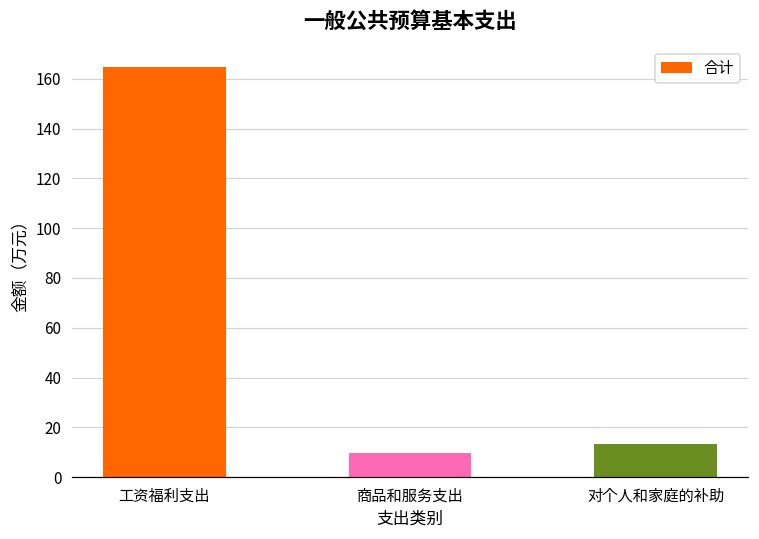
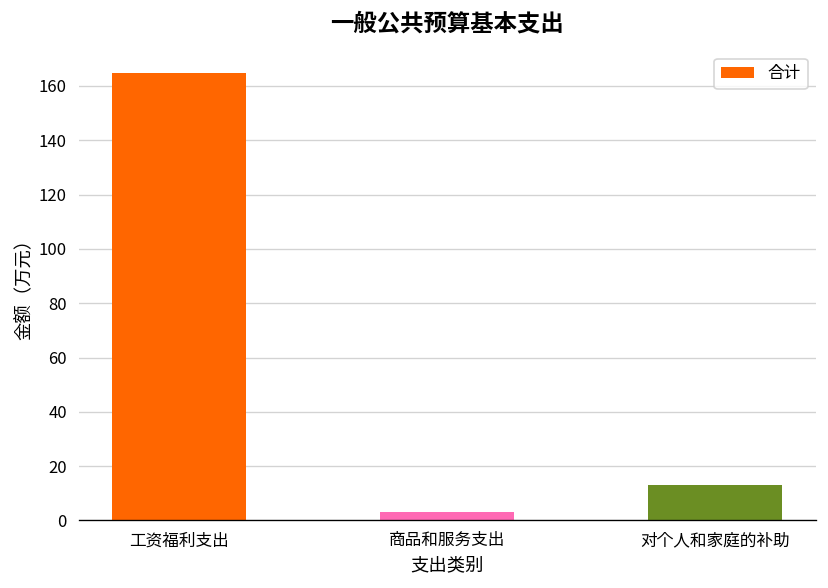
  {
    "工资福利支出": 165,
-   "商品和服务支出": 10,
+   "商品和服务支出": 3,
    "对个人和家庭的补助": 13
  }
